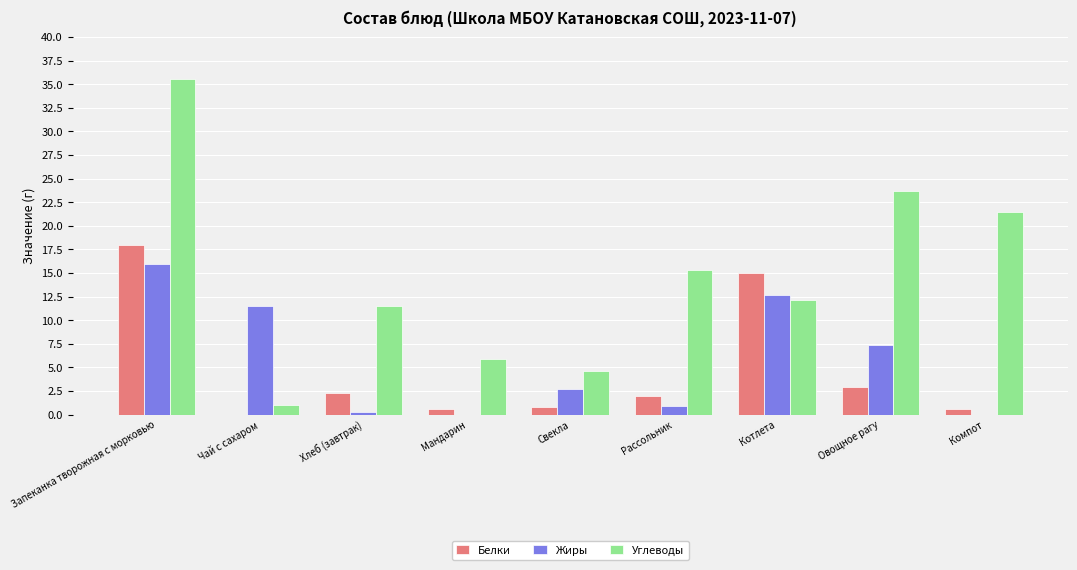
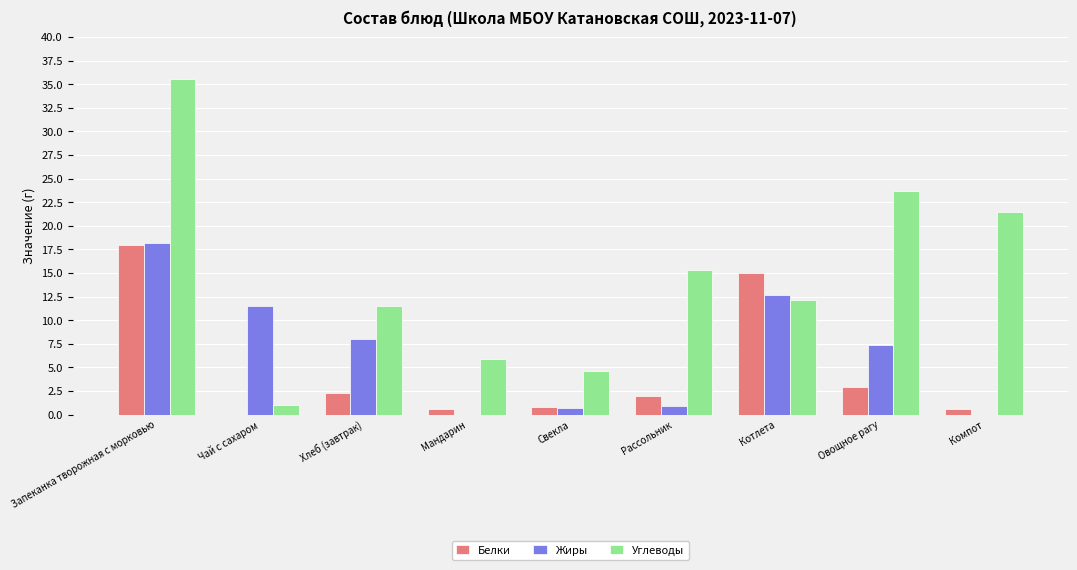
  {
    "Белки": {
      "Запеканка творожная с морковью": 18,
      "Чай с сахаром": 0,
      "Хлеб (завтрак)": 2,
      "Мандарин": 1,
      "Свекла": 1,
      "Рассольник": 2,
      "Котлета": 15,
      "Овощное рагу": 3,
      "Компот": 1
    },
    "Жиры": {
-     "Запеканка творожная с морковью": 16,
+     "Запеканка творожная с морковью": 18,
      "Чай с сахаром": 12,
-     "Хлеб (завтрак)": 0,
+     "Хлеб (завтрак)": 8,
      "Мандарин": 0,
-     "Свекла": 3,
+     "Свекла": 1,
      "Рассольник": 1,
      "Котлета": 13,
      "Овощное рагу": 7,
      "Компот": 0
    },
    "Углеводы": {
      "Запеканка творожная с морковью": 36,
      "Чай с сахаром": 1,
      "Хлеб (завтрак)": 12,
      "Мандарин": 6,
      "Свекла": 5,
      "Рассольник": 15,
      "Котлета": 12,
      "Овощное рагу": 24,
      "Компот": 22
    }
  }
